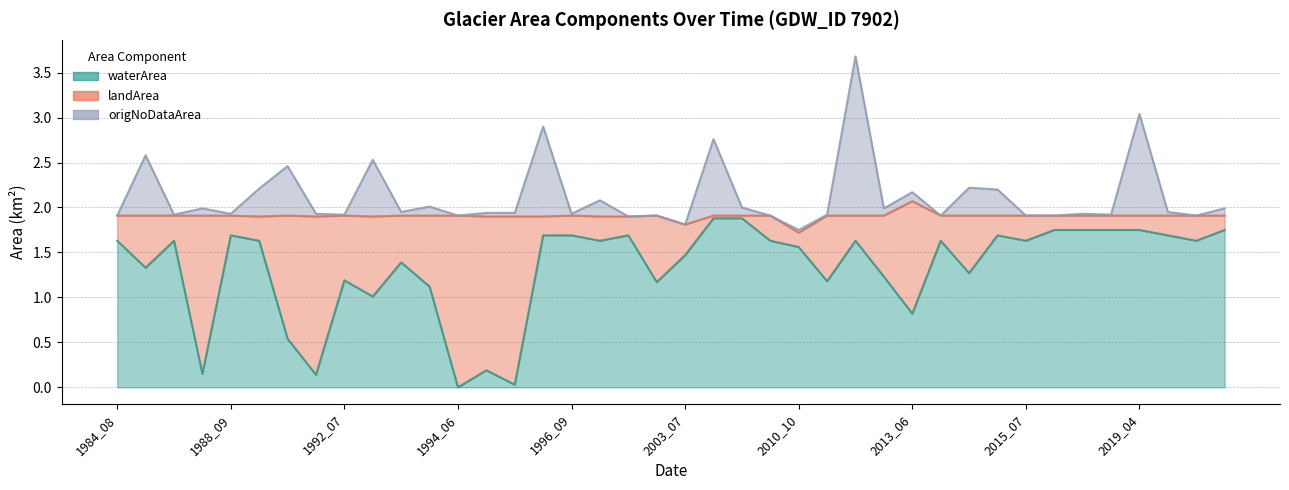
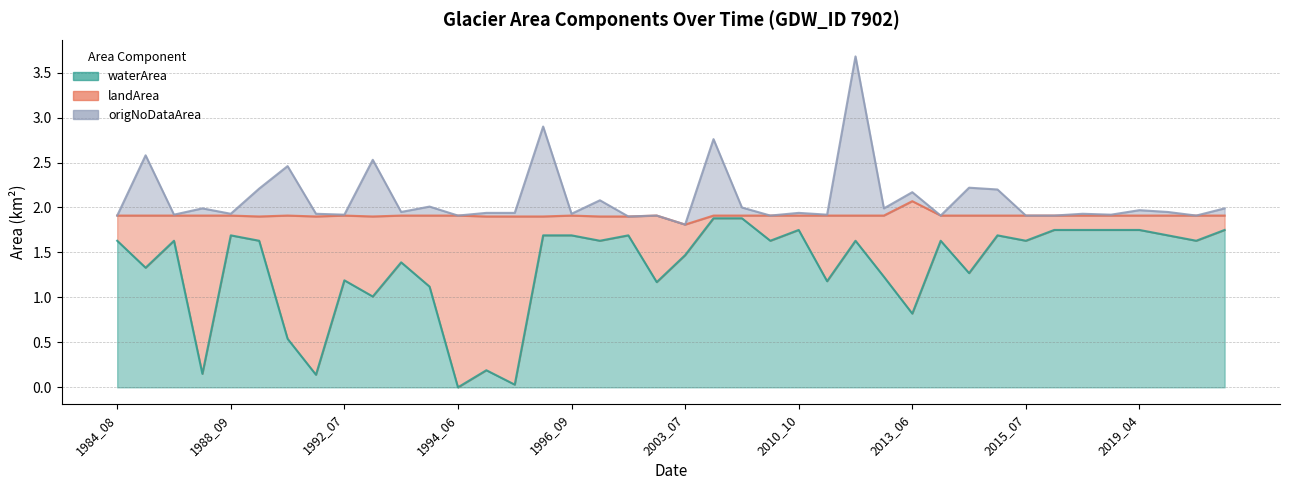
  {
    "waterArea": {
      "1984_08": 1.6,
      "1988_09": 1.7,
      "1992_07": 1.2,
      "1994_06": 0.0,
      "1996_09": 1.7,
      "2003_07": 1.5,
-     "2010_10": 1.6,
+     "2010_10": 1.8,
      "2013_06": 0.8,
      "2015_07": 1.6,
      "2019_04": 1.8
    },
    "landArea": {
      "2010_10": 0.2,
      "2013_06": 1.3,
      "2019_04": 0.2
    },
    "origNoDataArea": {
      "2010_10": 0.0,
      "2013_06": 0.1,
-     "2019_04": 1.1
+     "2019_04": 0.1
    }
  }
